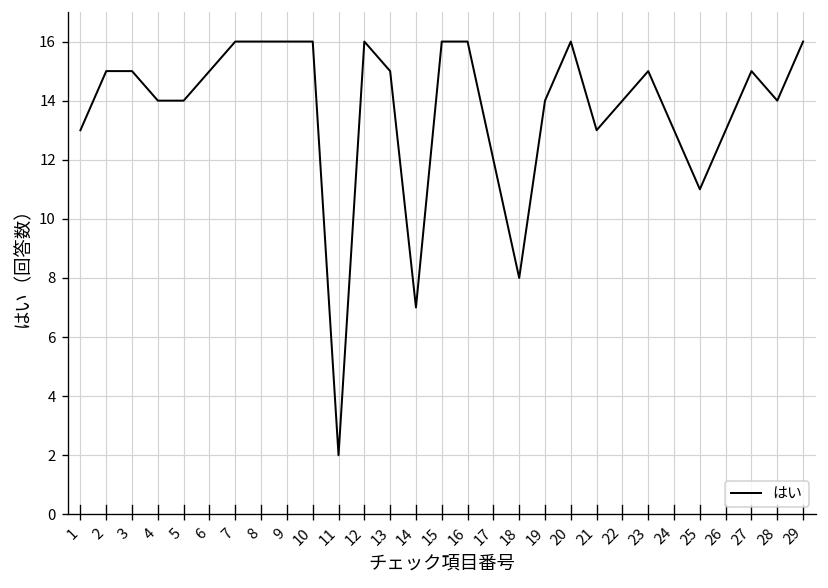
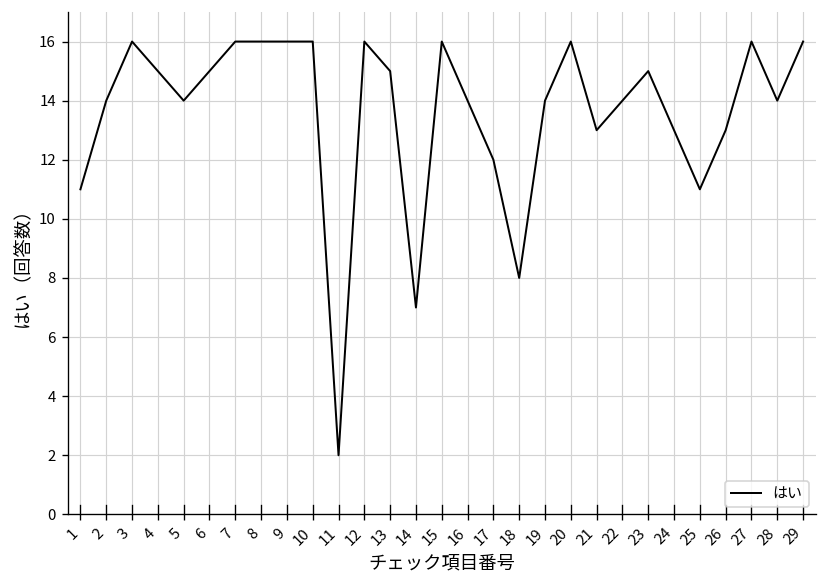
  {
-   "1": 13,
-   "2": 15,
-   "3": 15,
-   "4": 14,
+   "1": 11,
+   "2": 14,
+   "3": 16,
+   "4": 15,
    "5": 14,
    "6": 15,
    "7": 16,
    "8": 16,
    "9": 16,
    "10": 16,
    "11": 2,
    "12": 16,
    "13": 15,
    "14": 7,
    "15": 16,
-   "16": 16,
+   "16": 14,
    "17": 12,
    "18": 8,
    "19": 14,
    "20": 16,
    "21": 13,
    "22": 14,
    "23": 15,
    "24": 13,
    "25": 11,
    "26": 13,
-   "27": 15,
+   "27": 16,
    "28": 14,
    "29": 16
  }
